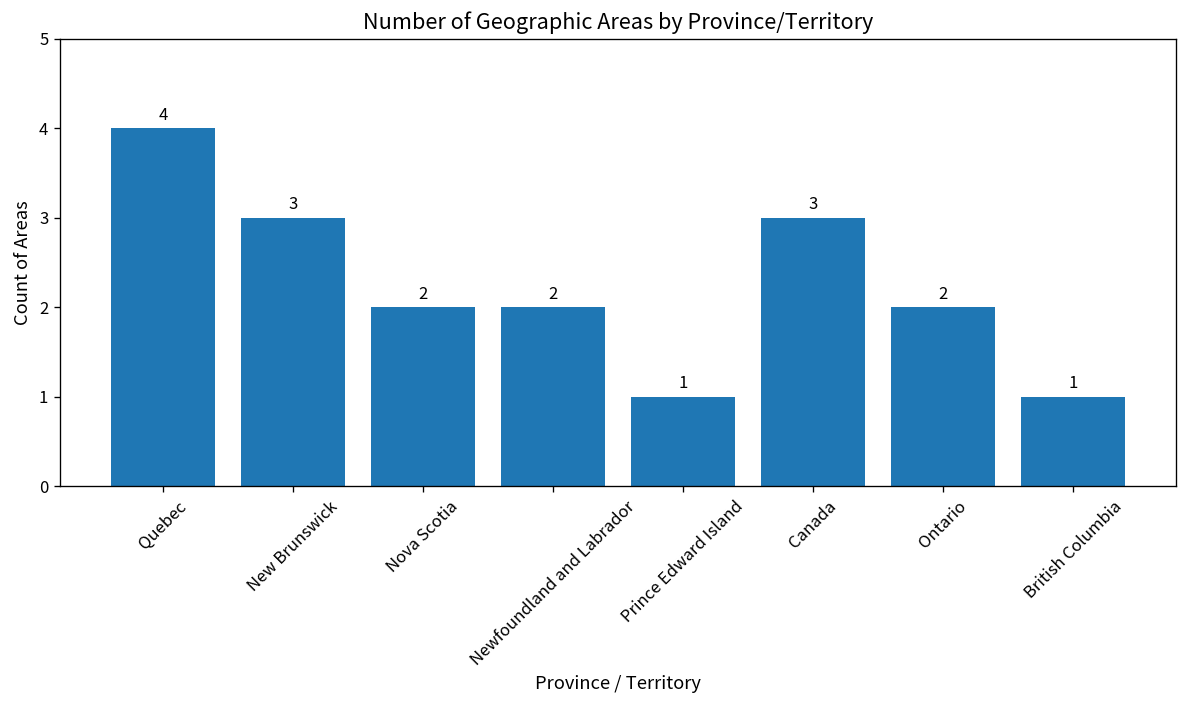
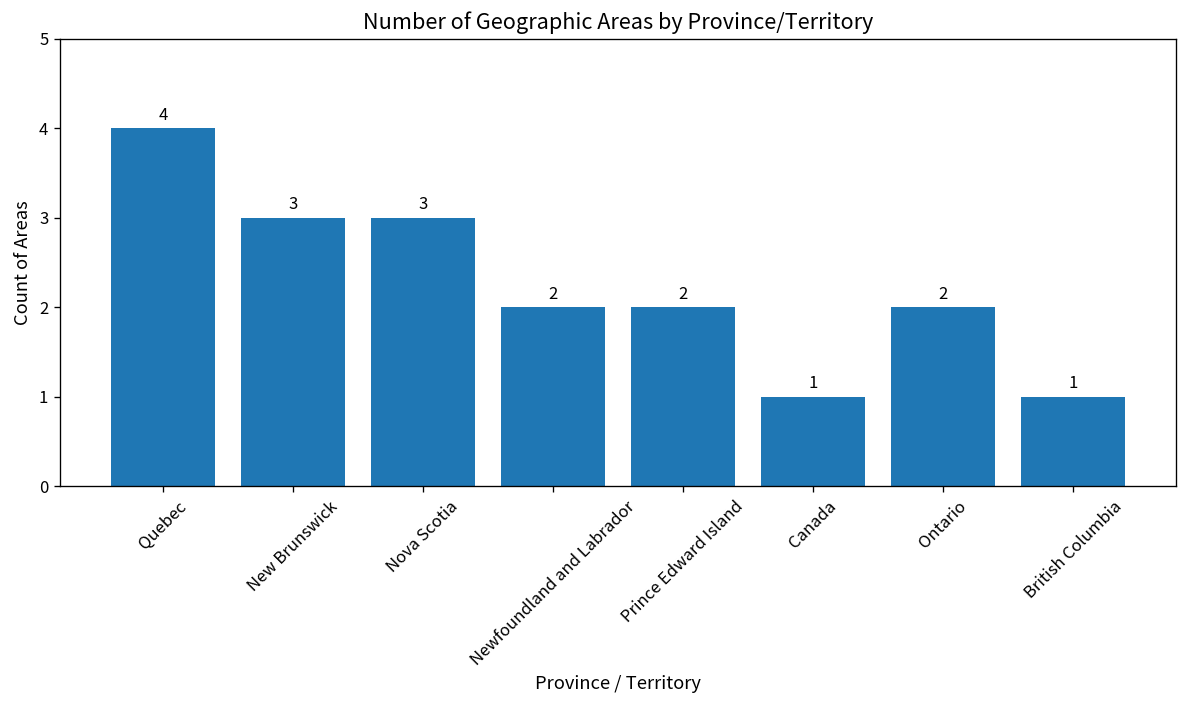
  {
    "Quebec": 4,
    "New Brunswick": 3,
-   "Nova Scotia": 2,
+   "Nova Scotia": 3,
    "Newfoundland and Labrador": 2,
-   "Prince Edward Island": 1,
-   "Canada": 3,
+   "Prince Edward Island": 2,
+   "Canada": 1,
    "Ontario": 2,
    "British Columbia": 1
  }
